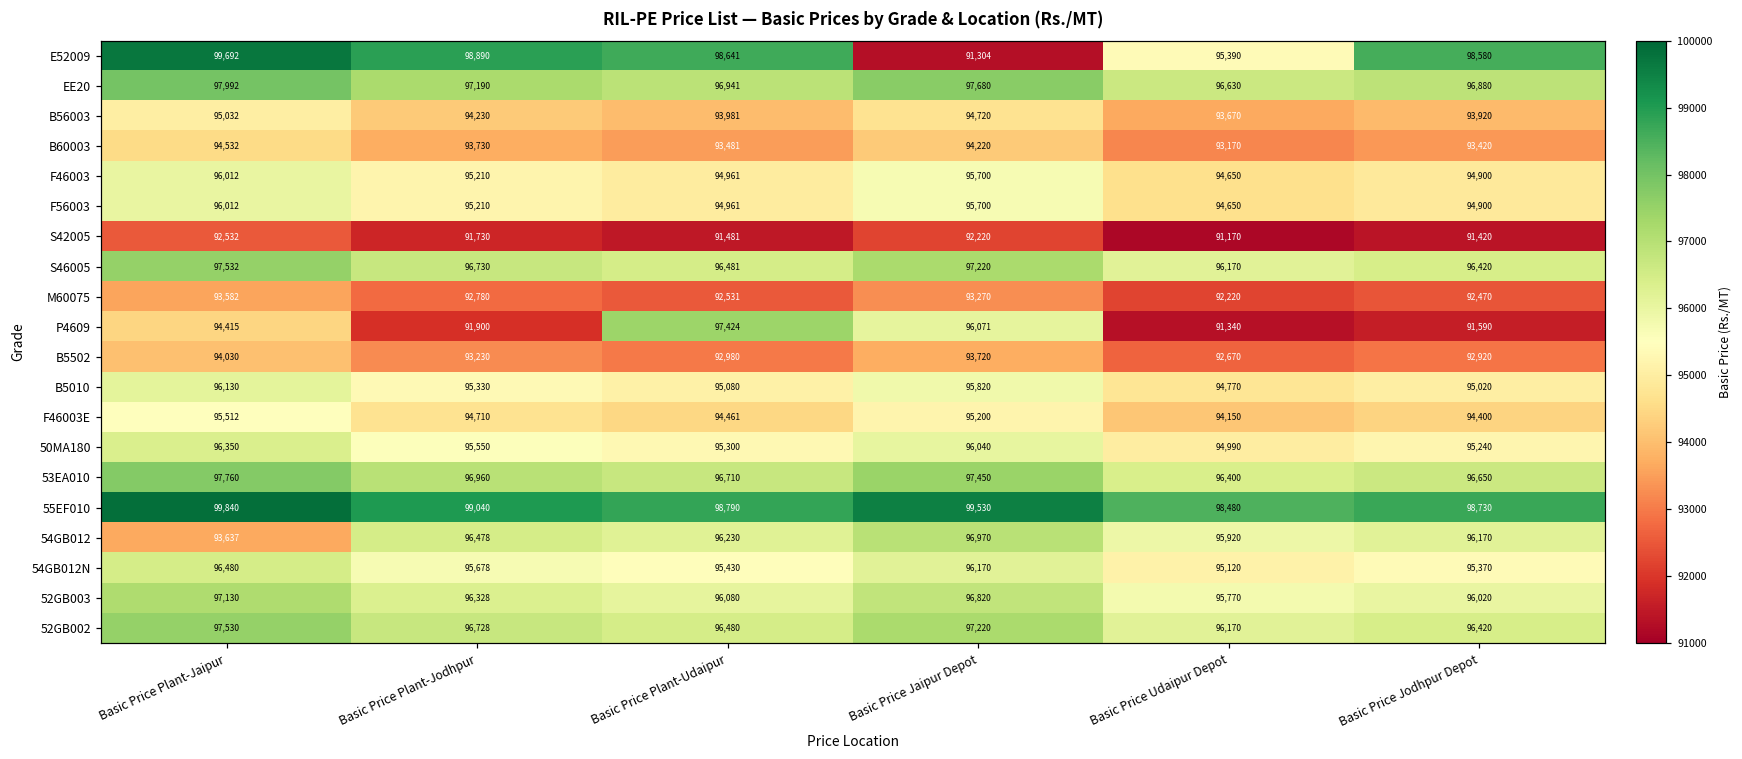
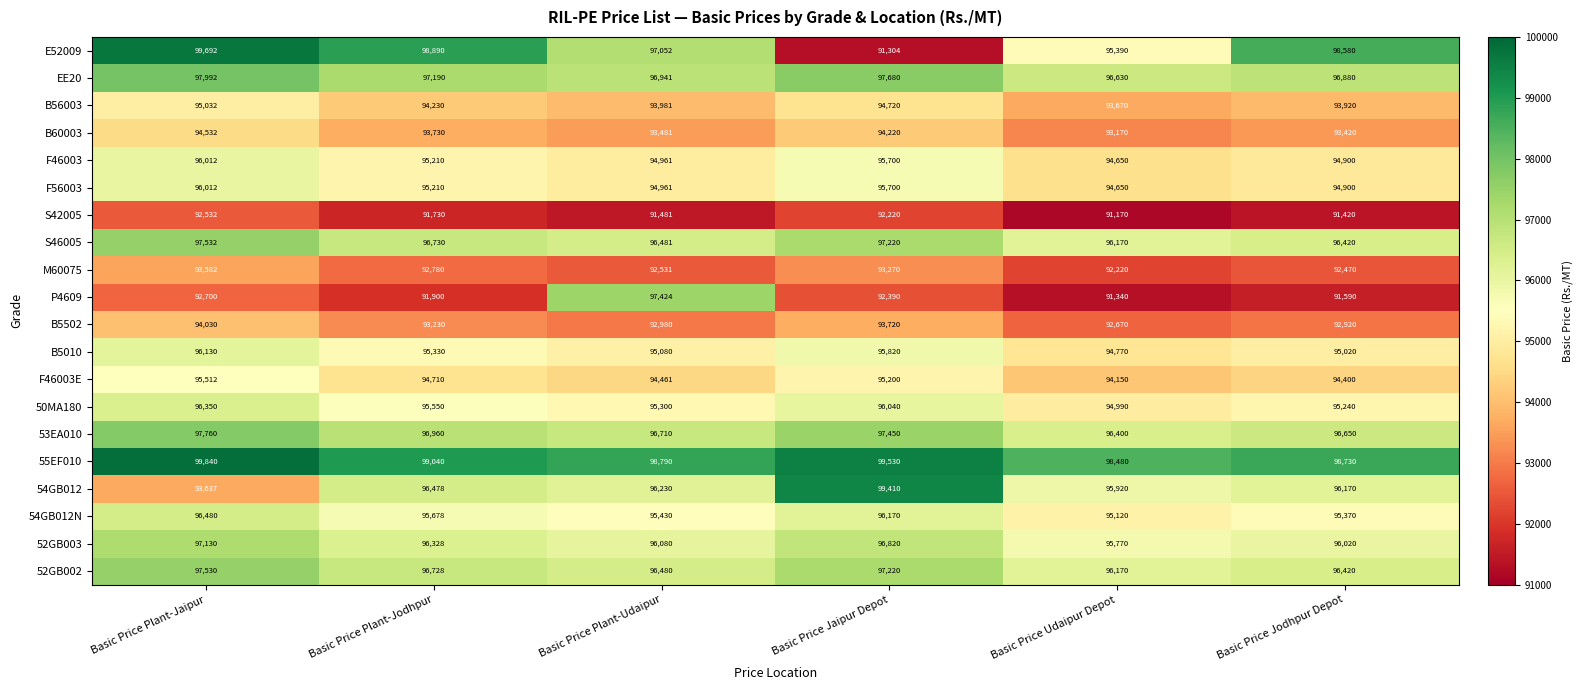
  {
    "E52009": {
      "Basic Price Plant-Jaipur": "99,692",
      "Basic Price Plant-Jodhpur": "98,890",
-     "Basic Price Plant-Udaipur": "98,641",
+     "Basic Price Plant-Udaipur": "97,052",
      "Basic Price Jaipur Depot": "91,304",
      "Basic Price Udaipur Depot": "95,390",
      "Basic Price Jodhpur Depot": "98,580"
    },
    "EE20": {
      "Basic Price Plant-Jaipur": "97,992",
      "Basic Price Plant-Jodhpur": "97,190",
      "Basic Price Plant-Udaipur": "96,941",
      "Basic Price Jaipur Depot": "97,680",
      "Basic Price Udaipur Depot": "96,630",
      "Basic Price Jodhpur Depot": "96,880"
    },
    "B56003": {
      "Basic Price Plant-Jaipur": "95,032",
      "Basic Price Plant-Jodhpur": "94,230",
      "Basic Price Plant-Udaipur": "93,981",
      "Basic Price Jaipur Depot": "94,720",
      "Basic Price Udaipur Depot": "93,670",
      "Basic Price Jodhpur Depot": "93,920"
    },
    "B60003": {
      "Basic Price Plant-Jaipur": "94,532",
      "Basic Price Plant-Jodhpur": "93,730",
      "Basic Price Plant-Udaipur": "93,481",
      "Basic Price Jaipur Depot": "94,220",
      "Basic Price Udaipur Depot": "93,170",
      "Basic Price Jodhpur Depot": "93,420"
    },
    "F46003": {
      "Basic Price Plant-Jaipur": "96,012",
      "Basic Price Plant-Jodhpur": "95,210",
      "Basic Price Plant-Udaipur": "94,961",
      "Basic Price Jaipur Depot": "95,700",
      "Basic Price Udaipur Depot": "94,650",
      "Basic Price Jodhpur Depot": "94,900"
    },
    "F56003": {
      "Basic Price Plant-Jaipur": "96,012",
      "Basic Price Plant-Jodhpur": "95,210",
      "Basic Price Plant-Udaipur": "94,961",
      "Basic Price Jaipur Depot": "95,700",
      "Basic Price Udaipur Depot": "94,650",
      "Basic Price Jodhpur Depot": "94,900"
    },
    "S42005": {
      "Basic Price Plant-Jaipur": "92,532",
      "Basic Price Plant-Jodhpur": "91,730",
      "Basic Price Plant-Udaipur": "91,481",
      "Basic Price Jaipur Depot": "92,220",
      "Basic Price Udaipur Depot": "91,170",
      "Basic Price Jodhpur Depot": "91,420"
    },
    "S46005": {
      "Basic Price Plant-Jaipur": "97,532",
      "Basic Price Plant-Jodhpur": "96,730",
      "Basic Price Plant-Udaipur": "96,481",
      "Basic Price Jaipur Depot": "97,220",
      "Basic Price Udaipur Depot": "96,170",
      "Basic Price Jodhpur Depot": "96,420"
    },
    "M60075": {
      "Basic Price Plant-Jaipur": "93,582",
      "Basic Price Plant-Jodhpur": "92,780",
      "Basic Price Plant-Udaipur": "92,531",
      "Basic Price Jaipur Depot": "93,270",
      "Basic Price Udaipur Depot": "92,220",
      "Basic Price Jodhpur Depot": "92,470"
    },
    "P4609": {
-     "Basic Price Plant-Jaipur": "94,415",
+     "Basic Price Plant-Jaipur": "92,700",
      "Basic Price Plant-Jodhpur": "91,900",
      "Basic Price Plant-Udaipur": "97,424",
-     "Basic Price Jaipur Depot": "96,071",
+     "Basic Price Jaipur Depot": "92,390",
      "Basic Price Udaipur Depot": "91,340",
      "Basic Price Jodhpur Depot": "91,590"
    },
    "B5502": {
      "Basic Price Plant-Jaipur": "94,030",
      "Basic Price Plant-Jodhpur": "93,230",
      "Basic Price Plant-Udaipur": "92,980",
      "Basic Price Jaipur Depot": "93,720",
      "Basic Price Udaipur Depot": "92,670",
      "Basic Price Jodhpur Depot": "92,920"
    },
    "B5010": {
      "Basic Price Plant-Jaipur": "96,130",
      "Basic Price Plant-Jodhpur": "95,330",
      "Basic Price Plant-Udaipur": "95,080",
      "Basic Price Jaipur Depot": "95,820",
      "Basic Price Udaipur Depot": "94,770",
      "Basic Price Jodhpur Depot": "95,020"
    },
    "F46003E": {
      "Basic Price Plant-Jaipur": "95,512",
      "Basic Price Plant-Jodhpur": "94,710",
      "Basic Price Plant-Udaipur": "94,461",
      "Basic Price Jaipur Depot": "95,200",
      "Basic Price Udaipur Depot": "94,150",
      "Basic Price Jodhpur Depot": "94,400"
    },
    "50MA180": {
      "Basic Price Plant-Jaipur": "96,350",
      "Basic Price Plant-Jodhpur": "95,550",
      "Basic Price Plant-Udaipur": "95,300",
      "Basic Price Jaipur Depot": "96,040",
      "Basic Price Udaipur Depot": "94,990",
      "Basic Price Jodhpur Depot": "95,240"
    },
    "53EA010": {
      "Basic Price Plant-Jaipur": "97,760",
      "Basic Price Plant-Jodhpur": "96,960",
      "Basic Price Plant-Udaipur": "96,710",
      "Basic Price Jaipur Depot": "97,450",
      "Basic Price Udaipur Depot": "96,400",
      "Basic Price Jodhpur Depot": "96,650"
    },
    "55EF010": {
      "Basic Price Plant-Jaipur": "99,840",
      "Basic Price Plant-Jodhpur": "99,040",
      "Basic Price Plant-Udaipur": "98,790",
      "Basic Price Jaipur Depot": "99,530",
      "Basic Price Udaipur Depot": "98,480",
      "Basic Price Jodhpur Depot": "98,730"
    },
    "54GB012": {
      "Basic Price Plant-Jaipur": "93,637",
      "Basic Price Plant-Jodhpur": "96,478",
      "Basic Price Plant-Udaipur": "96,230",
-     "Basic Price Jaipur Depot": "96,970",
+     "Basic Price Jaipur Depot": "99,410",
      "Basic Price Udaipur Depot": "95,920",
      "Basic Price Jodhpur Depot": "96,170"
    },
    "54GB012N": {
      "Basic Price Plant-Jaipur": "96,480",
      "Basic Price Plant-Jodhpur": "95,678",
      "Basic Price Plant-Udaipur": "95,430",
      "Basic Price Jaipur Depot": "96,170",
      "Basic Price Udaipur Depot": "95,120",
      "Basic Price Jodhpur Depot": "95,370"
    },
    "52GB003": {
      "Basic Price Plant-Jaipur": "97,130",
      "Basic Price Plant-Jodhpur": "96,328",
      "Basic Price Plant-Udaipur": "96,080",
      "Basic Price Jaipur Depot": "96,820",
      "Basic Price Udaipur Depot": "95,770",
      "Basic Price Jodhpur Depot": "96,020"
    },
    "52GB002": {
      "Basic Price Plant-Jaipur": "97,530",
      "Basic Price Plant-Jodhpur": "96,728",
      "Basic Price Plant-Udaipur": "96,480",
      "Basic Price Jaipur Depot": "97,220",
      "Basic Price Udaipur Depot": "96,170",
      "Basic Price Jodhpur Depot": "96,420"
    }
  }
